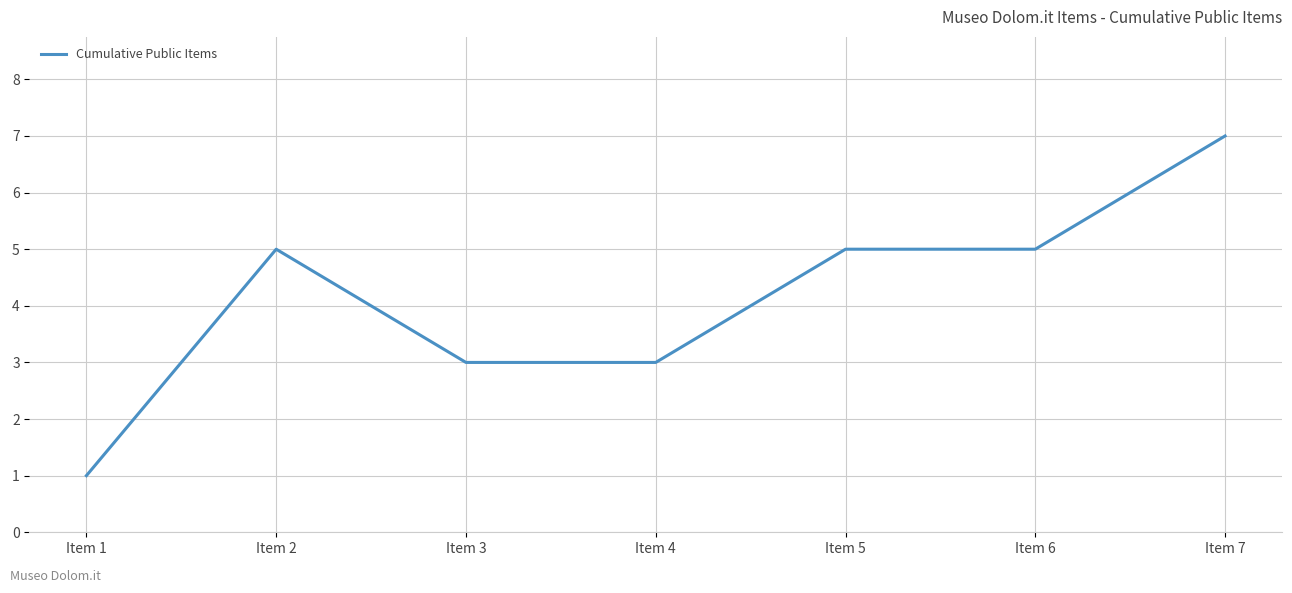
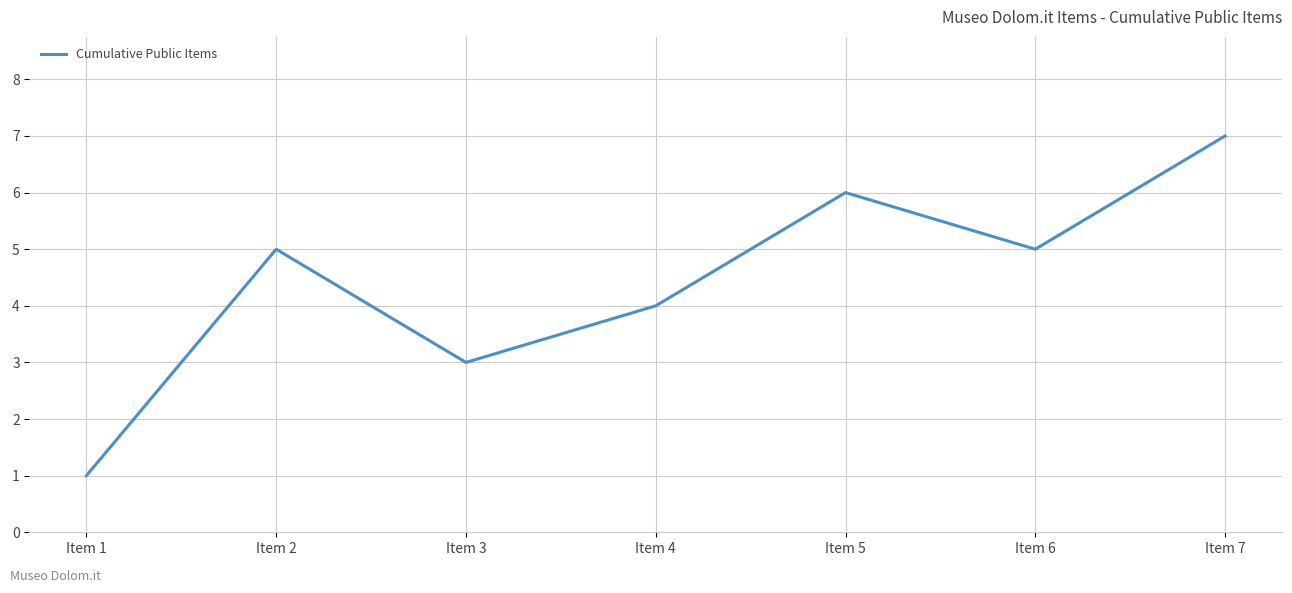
  {
    "Item 1": 1,
    "Item 2": 5,
    "Item 3": 3,
-   "Item 4": 3,
-   "Item 5": 5,
+   "Item 4": 4,
+   "Item 5": 6,
    "Item 6": 5,
    "Item 7": 7
  }
